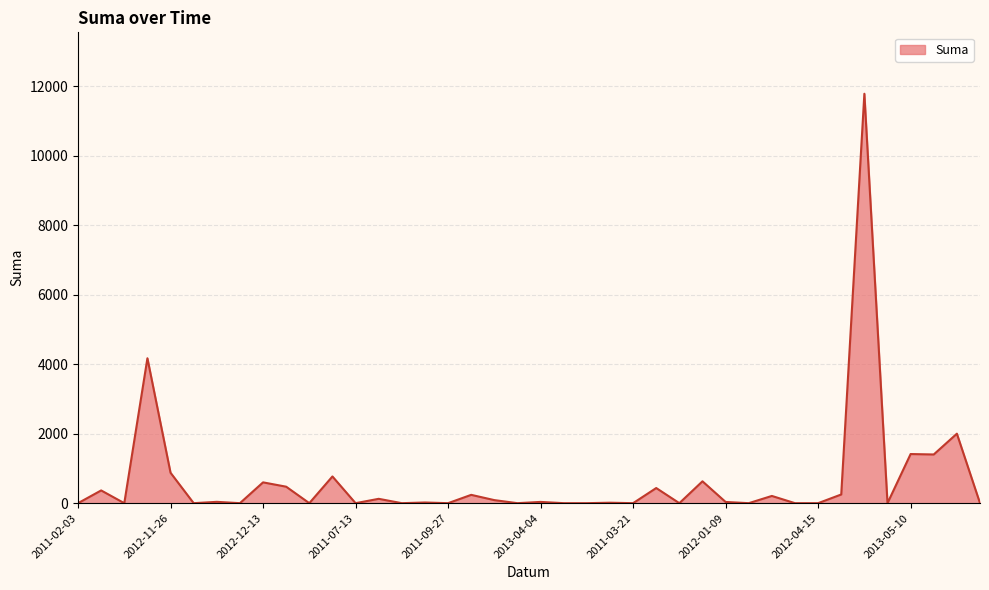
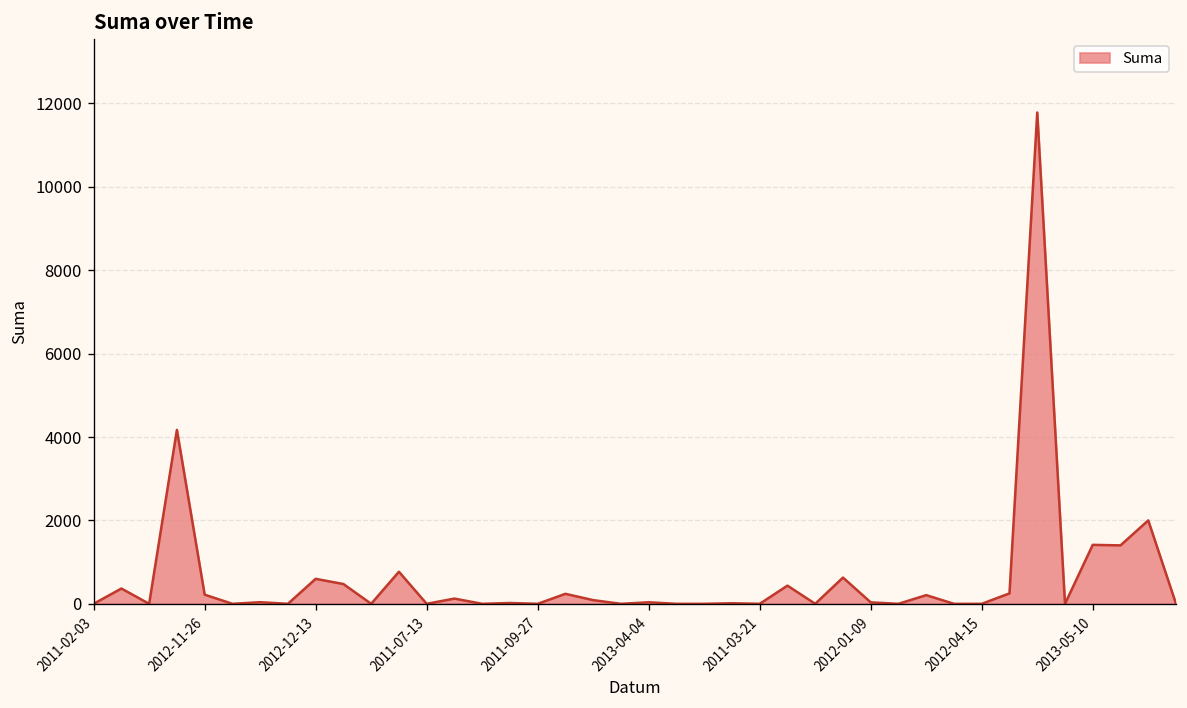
  {
    "2011-02-03": 0,
-   "2012-11-26": 900,
+   "2012-11-26": 200,
    "2012-12-13": 600,
    "2011-07-13": 0,
    "2011-09-27": 0,
    "2011-03-21": 0,
    "2012-01-09": 0,
    "2012-04-15": 0,
    "2013-05-10": 1400
  }
